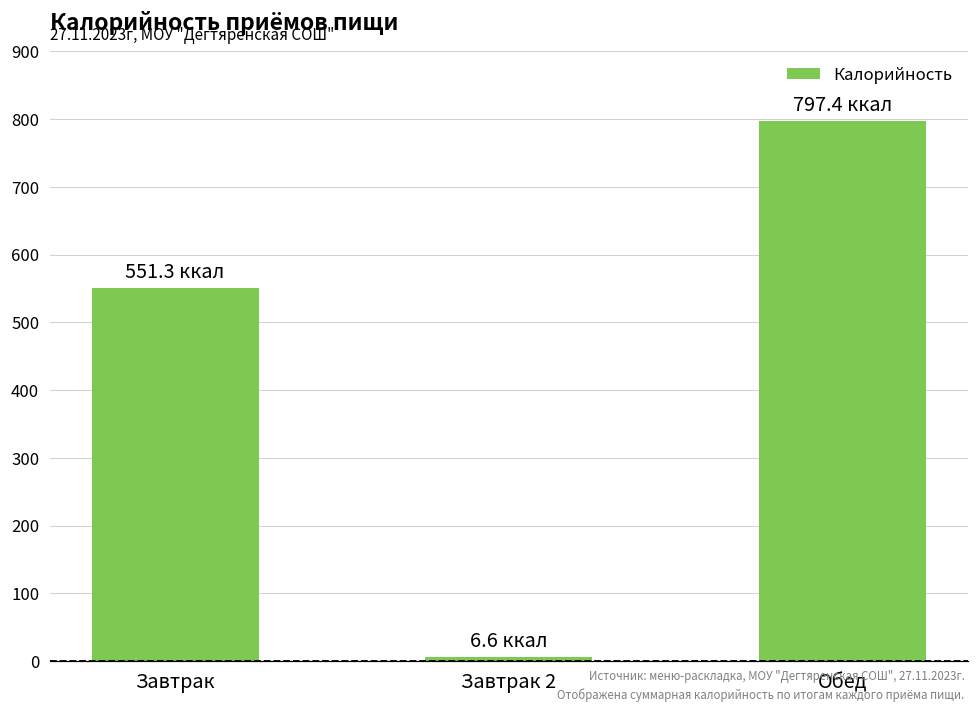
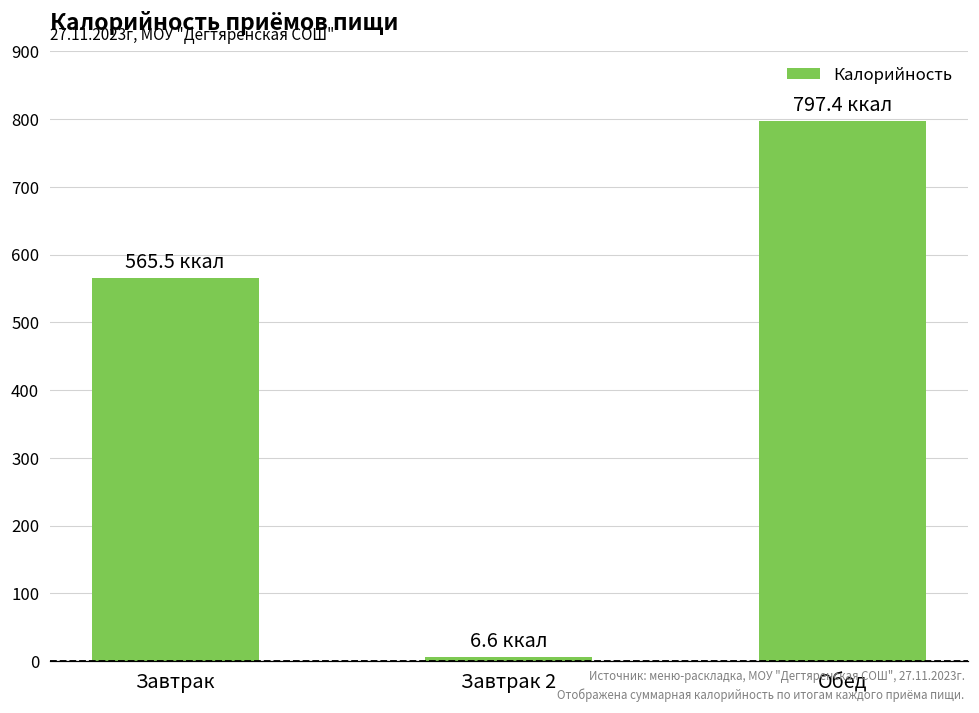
  {
-   "Завтрак": 551.3,
+   "Завтрак": 565.5,
    "Завтрак 2": 6.6,
    "Обед": 797.4
  }
